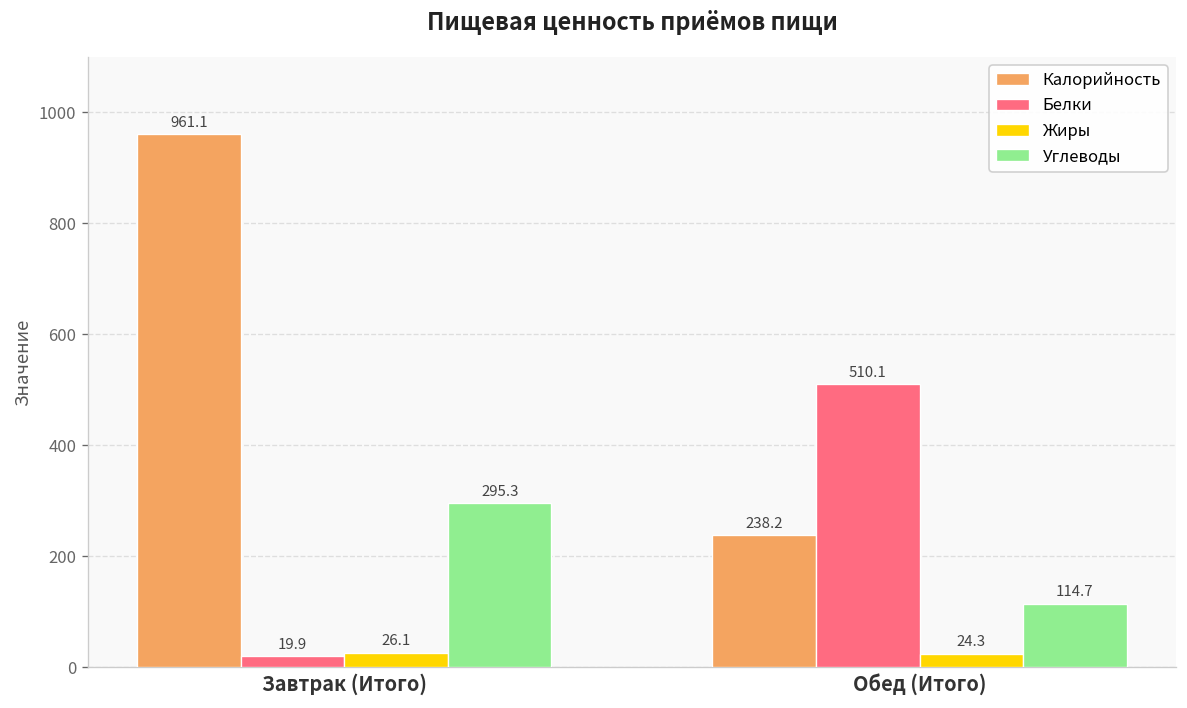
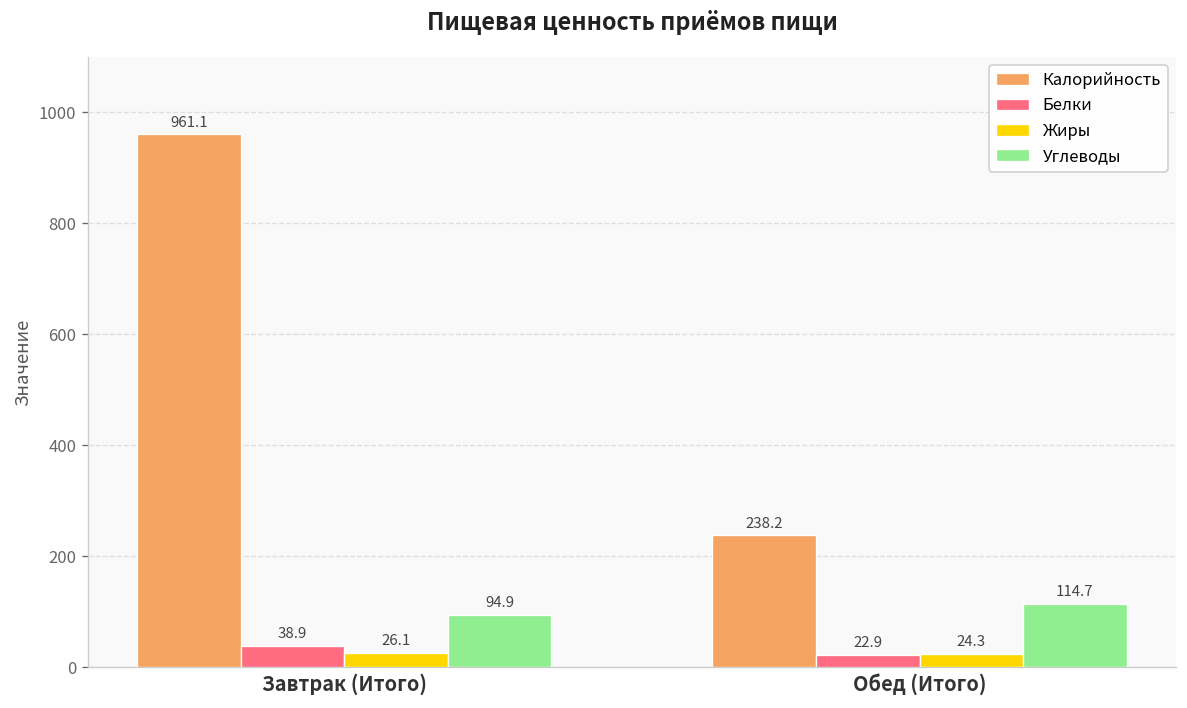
  {
    "Калорийность": {
      "Завтрак (Итого)": 961.1,
      "Обед (Итого)": 238.2
    },
    "Белки": {
-     "Завтрак (Итого)": 19.9,
-     "Обед (Итого)": 510.1
+     "Завтрак (Итого)": 38.9,
+     "Обед (Итого)": 22.9
    },
    "Жиры": {
      "Завтрак (Итого)": 26.1,
      "Обед (Итого)": 24.3
    },
    "Углеводы": {
-     "Завтрак (Итого)": 295.3,
+     "Завтрак (Итого)": 94.9,
      "Обед (Итого)": 114.7
    }
  }
